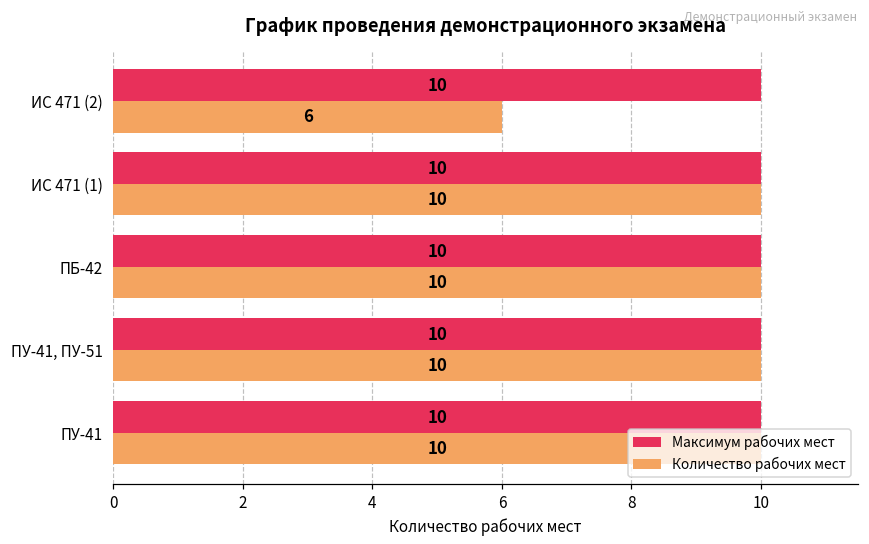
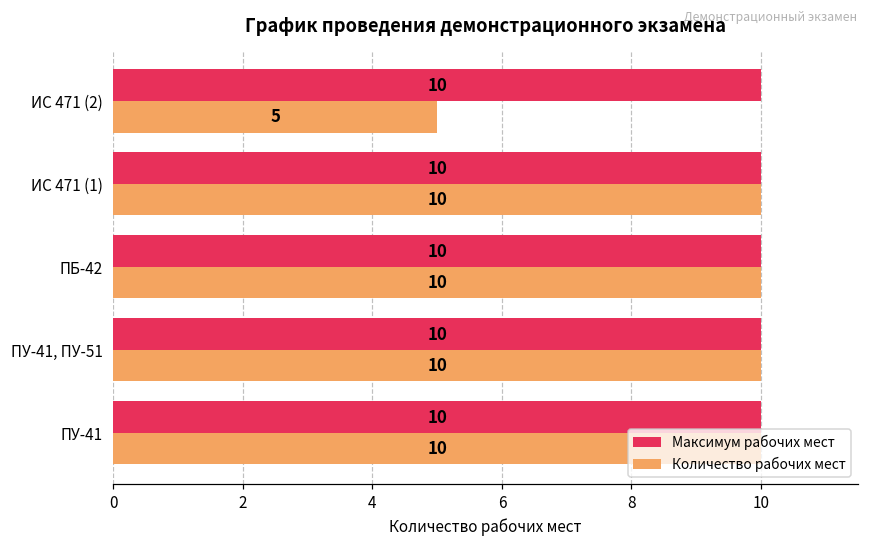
  {
    "Максимум рабочих мест": {
      "ИС 471 (2)": 10,
      "ИС 471 (1)": 10,
      "ПБ-42": 10,
      "ПУ-41, ПУ-51": 10,
      "ПУ-41": 10
    },
    "Количество рабочих мест": {
-     "ИС 471 (2)": 6,
+     "ИС 471 (2)": 5,
      "ИС 471 (1)": 10,
      "ПБ-42": 10,
      "ПУ-41, ПУ-51": 10
    }
  }
